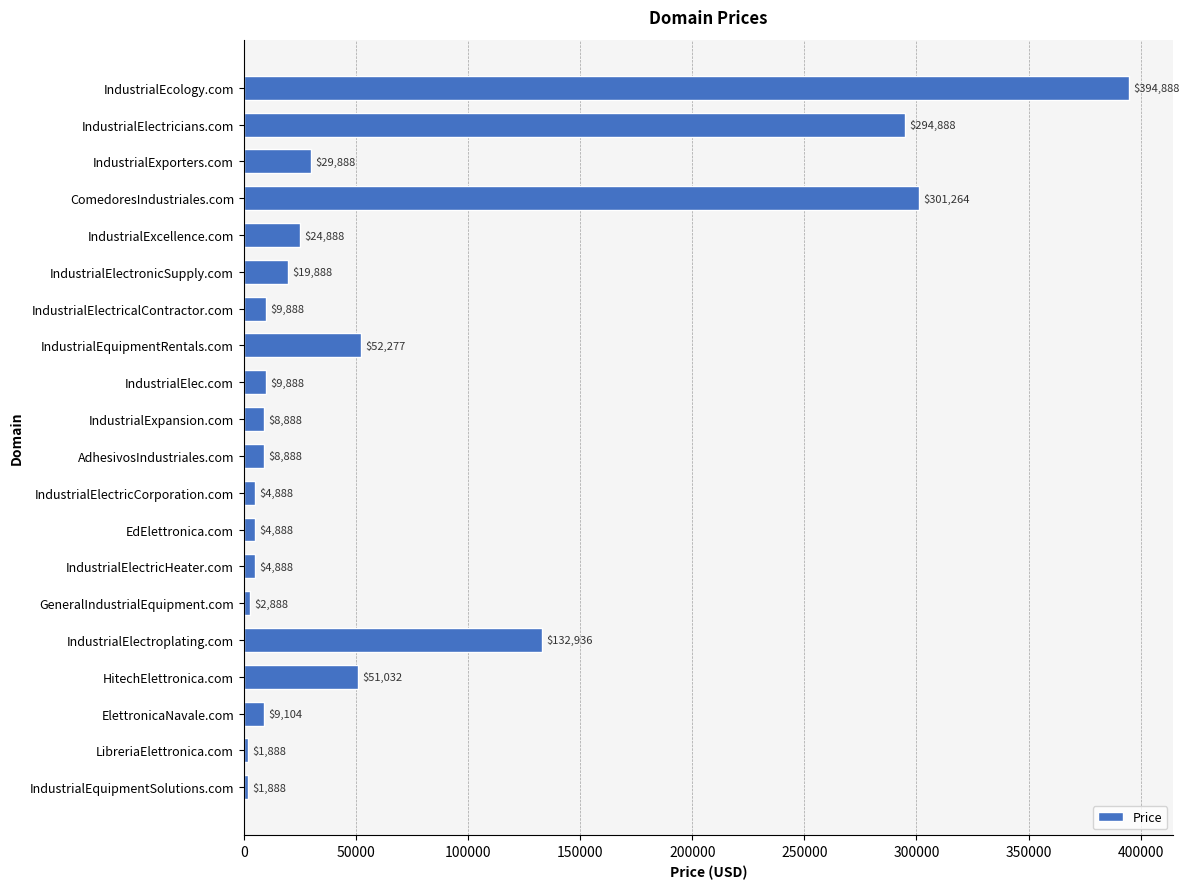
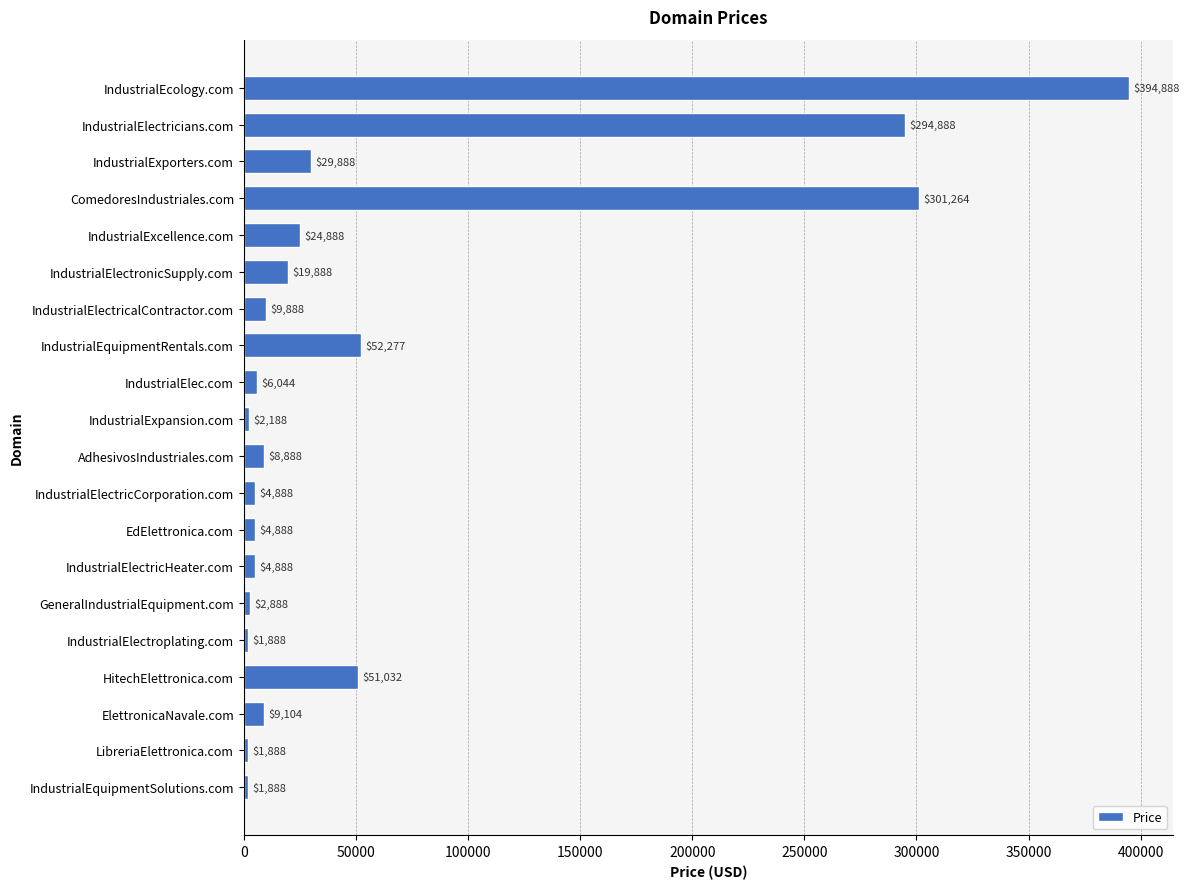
  {
    "IndustrialEcology.com": "$394,888",
    "IndustrialElectricians.com": "$294,888",
    "IndustrialExporters.com": "$29,888",
    "ComedoresIndustriales.com": "$301,264",
    "IndustrialExcellence.com": "$24,888",
    "IndustrialElectronicSupply.com": "$19,888",
    "IndustrialElectricalContractor.com": "$9,888",
    "IndustrialEquipmentRentals.com": "$52,277",
-   "IndustrialElec.com": "$9,888",
-   "IndustrialExpansion.com": "$8,888",
+   "IndustrialElec.com": "$6,044",
+   "IndustrialExpansion.com": "$2,188",
    "AdhesivosIndustriales.com": "$8,888",
    "IndustrialElectricCorporation.com": "$4,888",
    "EdElettronica.com": "$4,888",
    "IndustrialElectricHeater.com": "$4,888",
    "GeneralIndustrialEquipment.com": "$2,888",
-   "IndustrialElectroplating.com": "$132,936",
+   "IndustrialElectroplating.com": "$1,888",
    "HitechElettronica.com": "$51,032",
    "ElettronicaNavale.com": "$9,104",
    "LibreriaElettronica.com": "$1,888",
    "IndustrialEquipmentSolutions.com": "$1,888"
  }
